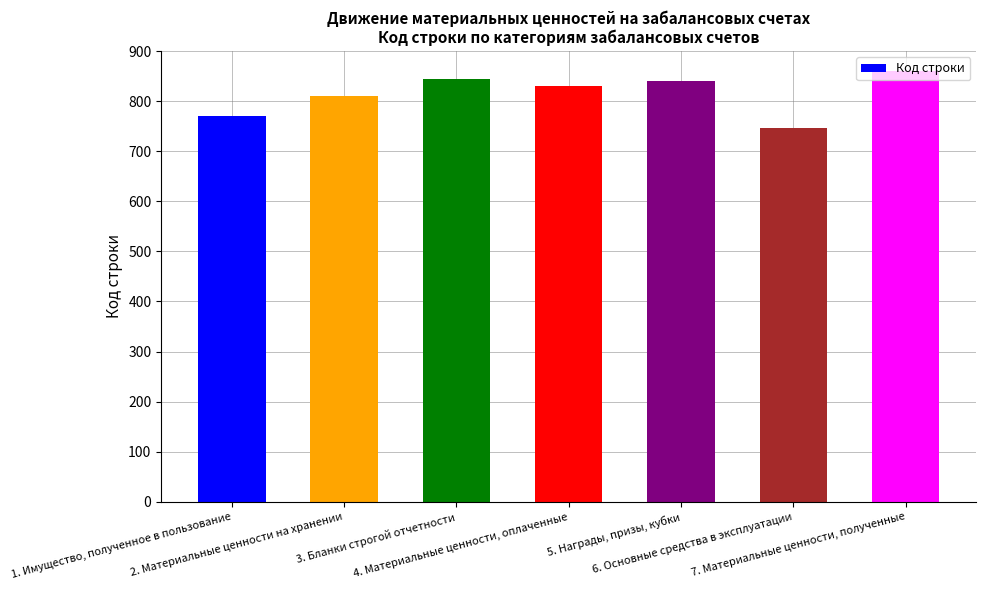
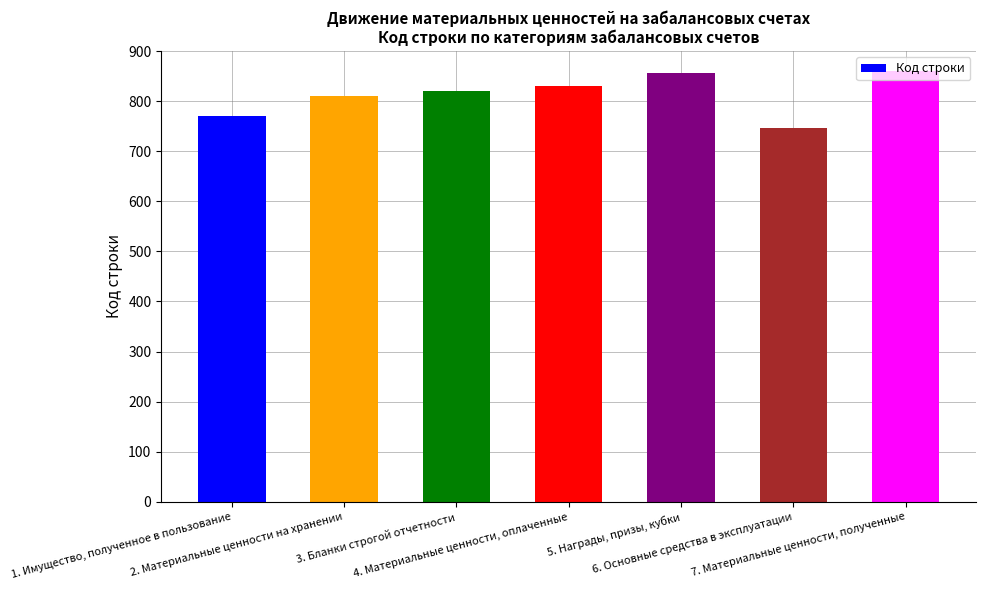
  {
    "1. Имущество, полученное в пользование": 770,
    "2. Материальные ценности на хранении": 810,
-   "3. Бланки строгой отчетности": 850,
+   "3. Бланки строгой отчетности": 820,
    "4. Материальные ценности, оплаченные": 830,
-   "5. Награды, призы, кубки": 840,
+   "5. Награды, призы, кубки": 860,
    "6. Основные средства в эксплуатации": 750
  }
